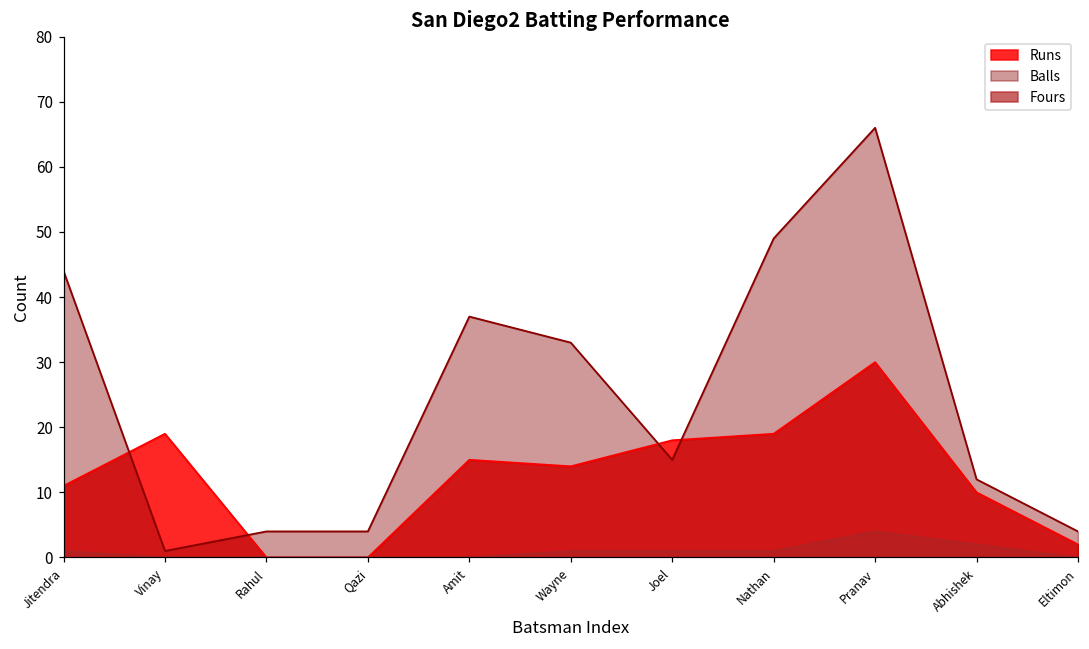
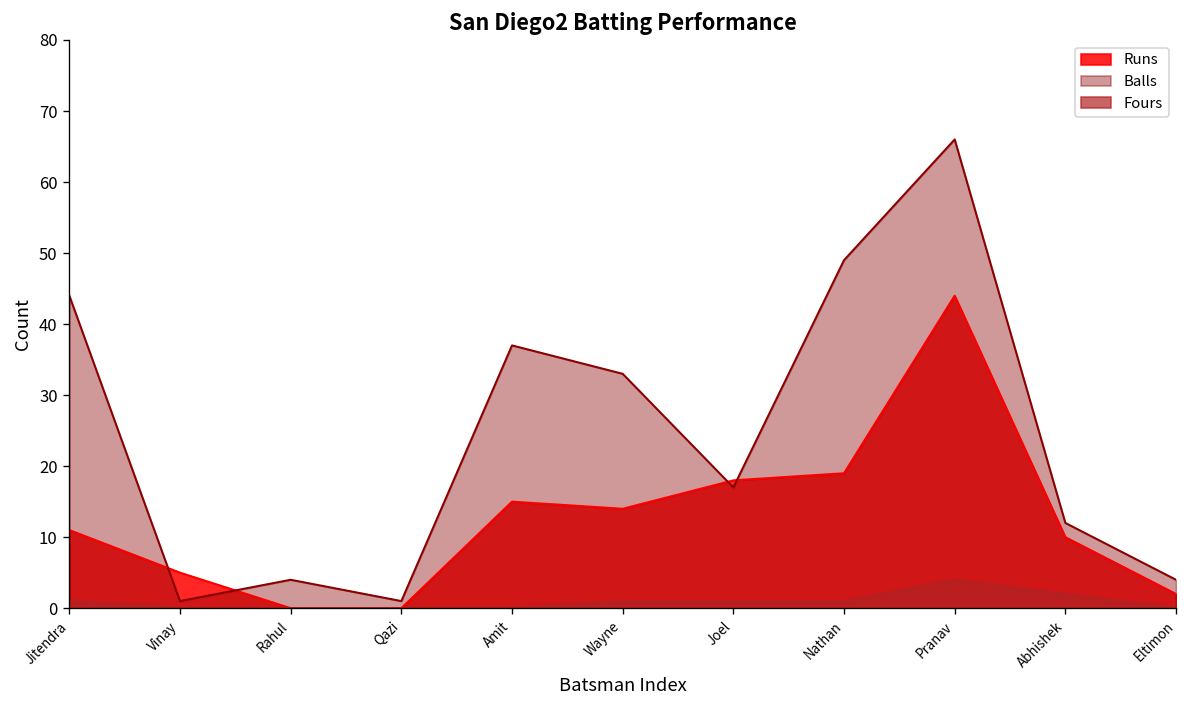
  {
    "Runs": {
      "Jitendra": 11,
-     "Vinay": 19,
+     "Vinay": 5,
      "Amit": 15,
      "Wayne": 14,
      "Joel": 18,
      "Nathan": 19,
-     "Pranav": 30,
+     "Pranav": 44,
      "Abhishek": 10,
      "Eltimon": 2
    },
    "Balls": {
      "Jitendra": 44,
      "Vinay": 1,
      "Rahul": 4,
-     "Qazi": 4,
+     "Qazi": 1,
      "Amit": 37,
      "Wayne": 33,
-     "Joel": 15,
+     "Joel": 17,
      "Nathan": 49,
      "Pranav": 66,
      "Abhishek": 12,
      "Eltimon": 4
    },
    "Fours": {
      "Jitendra": 1,
      "Vinay": 0,
      "Amit": 0,
      "Wayne": 1,
      "Joel": 1,
      "Nathan": 1,
      "Pranav": 4,
      "Abhishek": 2,
      "Eltimon": 0
    }
  }
